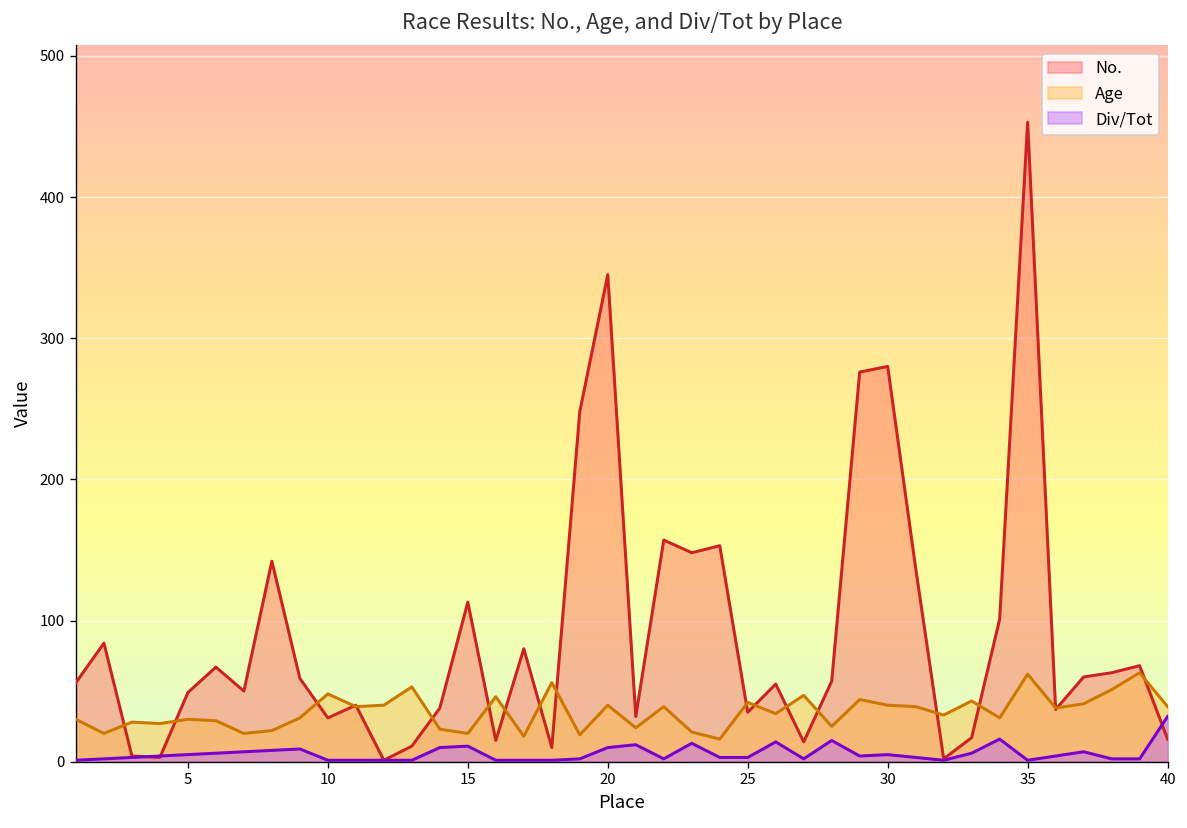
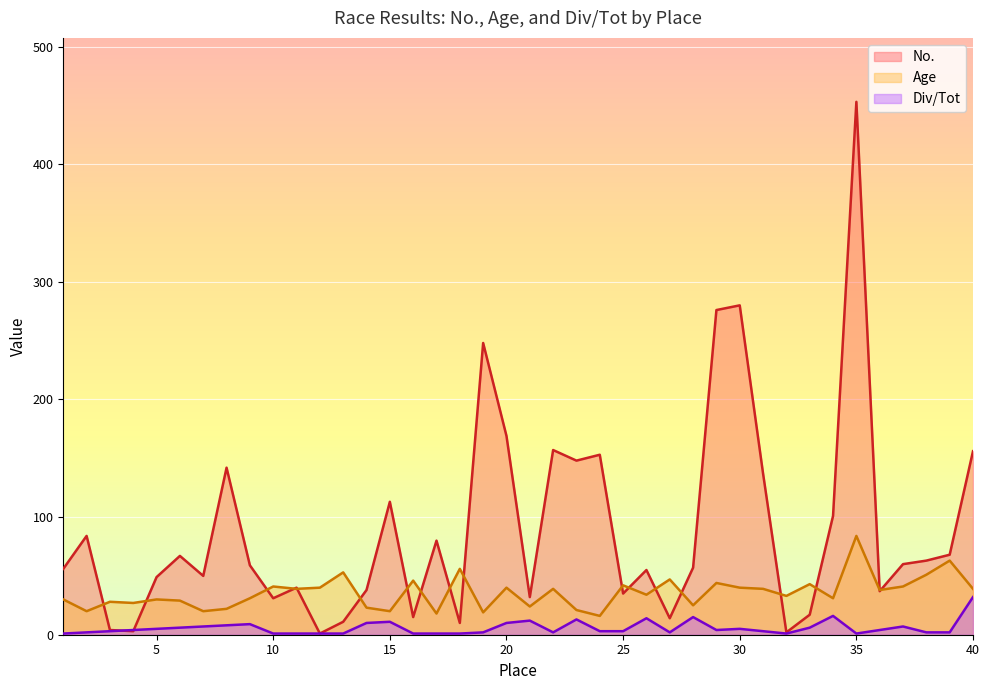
  {
    "No.": {
      "5": 49,
      "10": 31,
      "15": 113,
-     "20": 345,
+     "20": 169,
      "25": 35,
      "30": 280,
      "35": 453,
-     "40": 16
+     "40": 156
    },
    "Age": {
      "5": 30,
-     "10": 48,
+     "10": 41,
      "15": 20,
      "20": 40,
      "25": 42,
      "30": 40,
-     "35": 62,
+     "35": 84,
      "40": 39
    },
    "Div/Tot": {
      "5": 5,
      "10": 1,
      "15": 11,
      "20": 10,
      "25": 3,
      "30": 5,
      "35": 1,
      "40": 32
    }
  }
